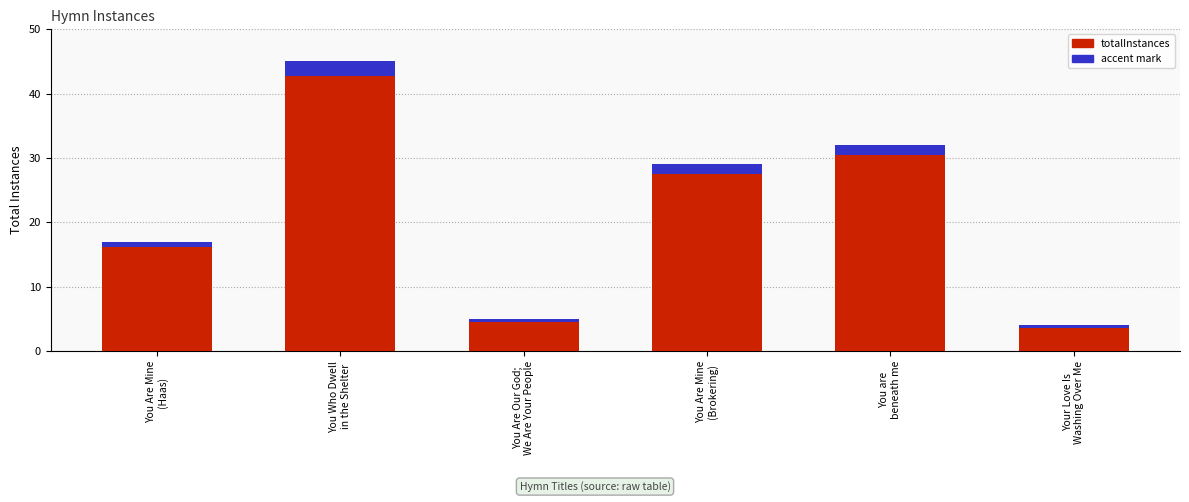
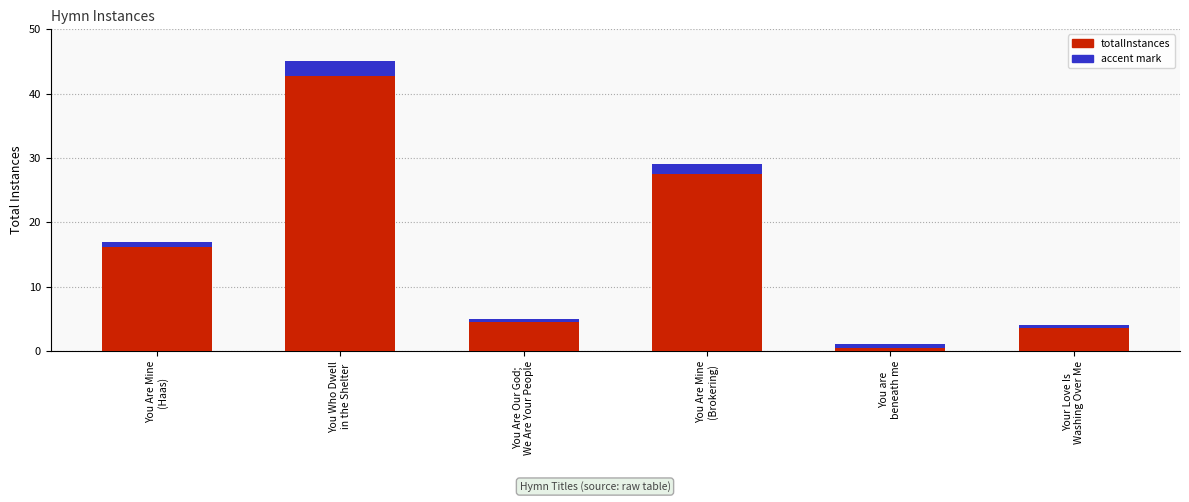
  {
    "totalInstances": {
      "You Are Mine (Haas)": 17,
      "You Who Dwell in the Shelter": 45,
      "You Are Our God; We Are Your People": 5,
      "You Are Mine (Brokering)": 29,
-     "You are beneath me": 32,
+     "You are beneath me": 1,
      "Your Love Is Washing Over Me": 4
    }
  }
